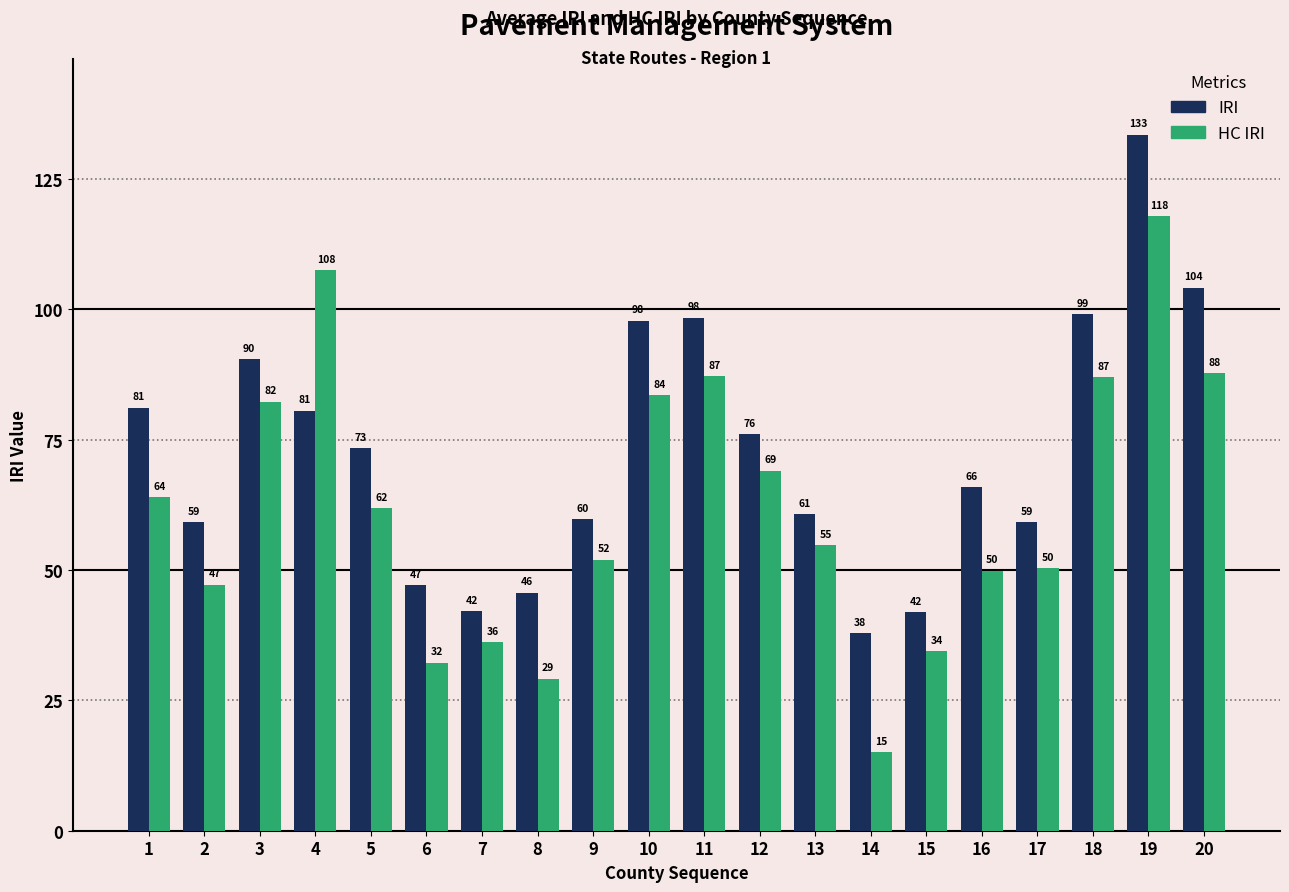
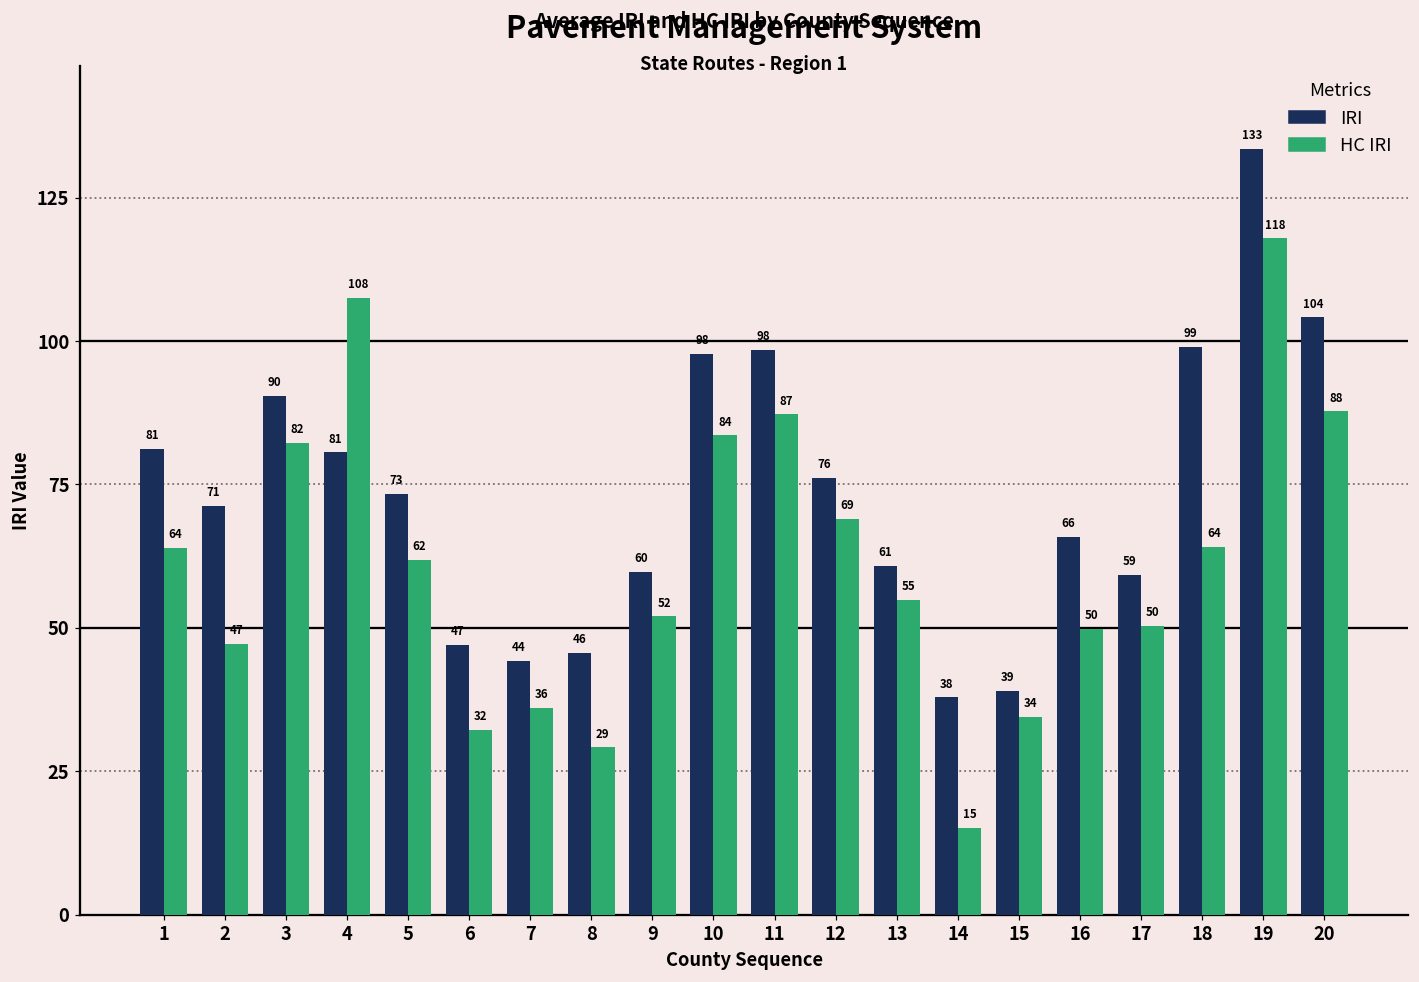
  {
    "IRI": {
      "1": 81,
-     "2": 59,
+     "2": 71,
      "3": 90,
      "4": 81,
      "5": 73,
      "6": 47,
-     "7": 42,
+     "7": 44,
      "8": 46,
      "9": 60,
      "10": 98,
      "11": 98,
      "12": 76,
      "13": 61,
      "14": 38,
-     "15": 42,
+     "15": 39,
      "16": 66,
      "17": 59,
      "18": 99,
      "19": 133,
      "20": 104
    },
    "HC IRI": {
      "1": 64,
      "2": 47,
      "3": 82,
      "4": 108,
      "5": 62,
      "6": 32,
      "7": 36,
      "8": 29,
      "9": 52,
      "10": 84,
      "11": 87,
      "12": 69,
      "13": 55,
      "14": 15,
      "15": 34,
      "16": 50,
      "17": 50,
-     "18": 87,
+     "18": 64,
      "19": 118,
      "20": 88
    }
  }
